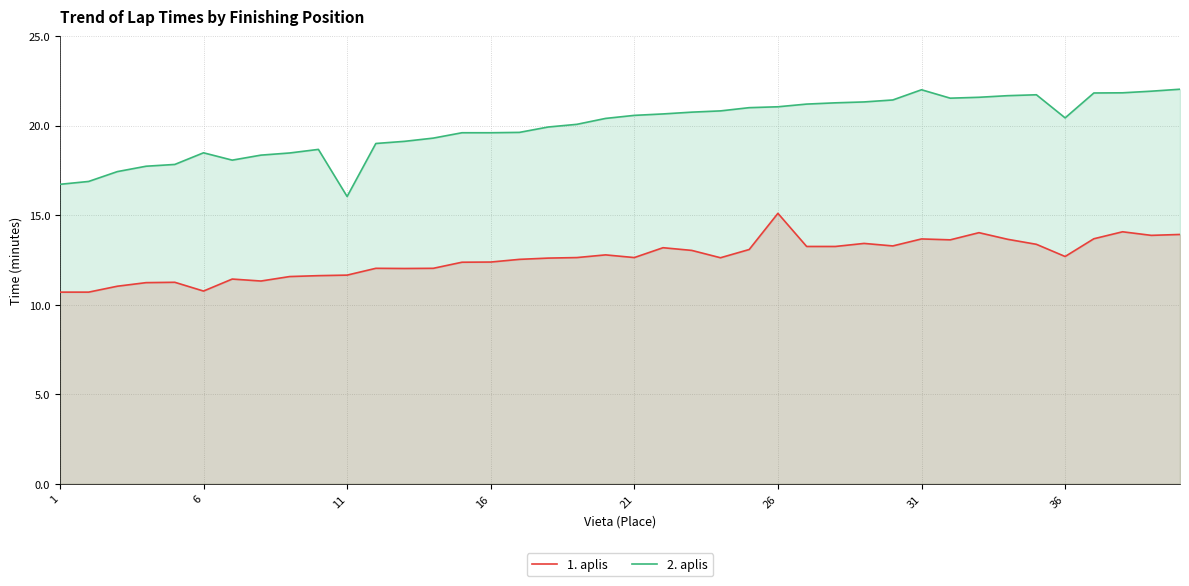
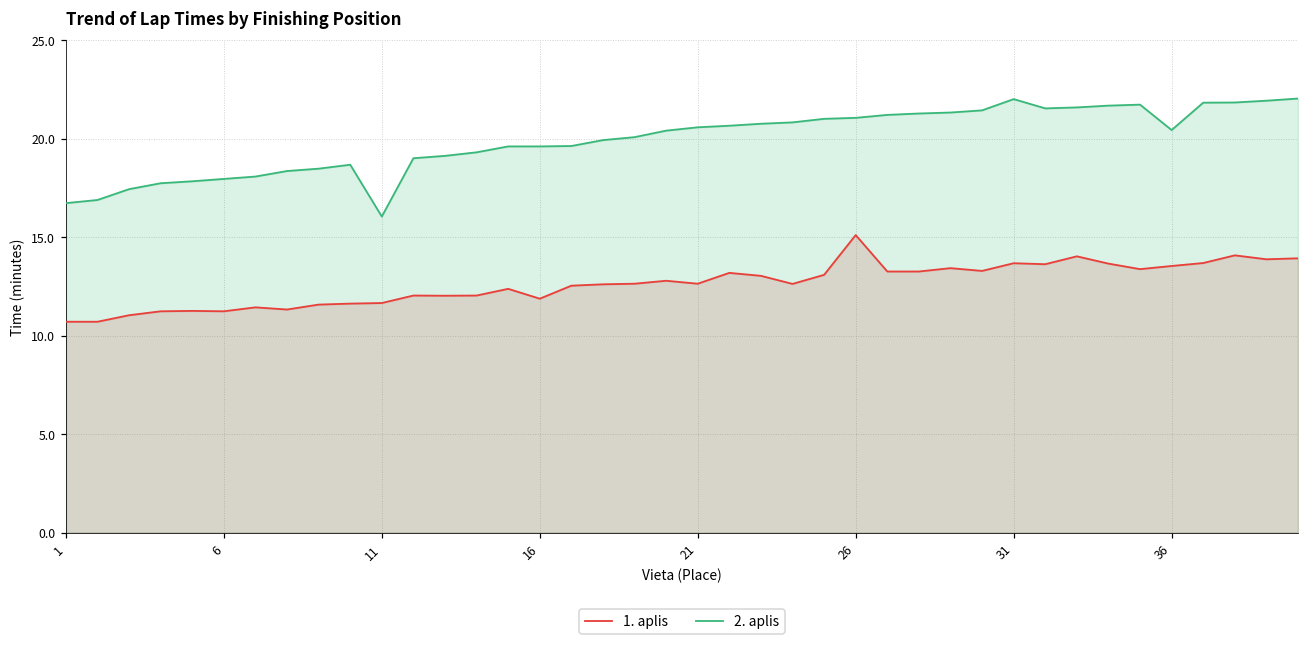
  {
    "1. aplis": {
      "1": 10.7,
-     "6": 10.8,
+     "6": 11.2,
      "11": 11.7,
-     "16": 12.4,
+     "16": 11.9,
      "21": 12.6,
      "26": 15.1,
      "31": 13.7,
-     "36": 12.7
+     "36": 13.5
    },
    "2. aplis": {
      "1": 16.7,
-     "6": 18.5,
+     "6": 18.0,
      "11": 16.0,
      "16": 19.6,
      "21": 20.6,
      "26": 21.1,
      "31": 22.0,
      "36": 20.4
    }
  }
